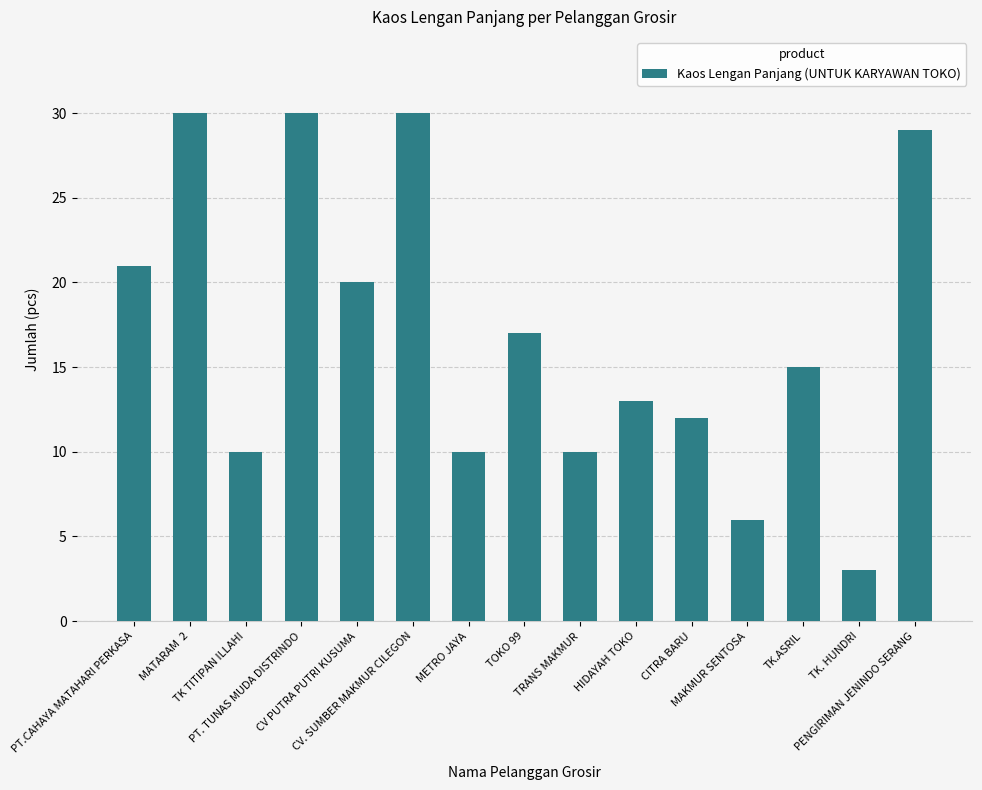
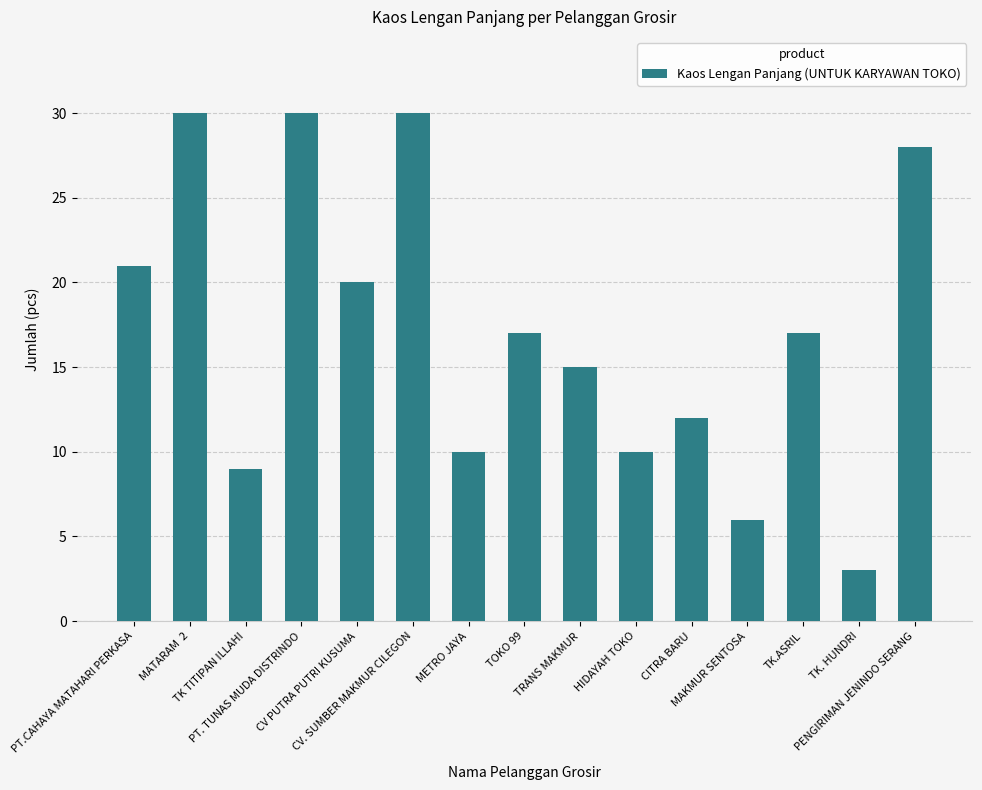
  {
    "PT.CAHAYA MATAHARI PERKASA": 21,
    "MATARAM 2": 30,
-   "TK TITIPAN ILLAHI": 10,
+   "TK TITIPAN ILLAHI": 9,
    "PT. TUNAS MUDA DISTRINDO": 30,
    "CV PUTRA PUTRI KUSUMA": 20,
    "CV. SUMBER MAKMUR CILEGON": 30,
    "METRO JAYA": 10,
    "TOKO 99": 17,
-   "TRANS MAKMUR": 10,
-   "HIDAYAH TOKO": 13,
+   "TRANS MAKMUR": 15,
+   "HIDAYAH TOKO": 10,
    "CITRA BARU": 12,
    "MAKMUR SENTOSA": 6,
-   "TK.ASRIL": 15,
+   "TK.ASRIL": 17,
    "TK. HUNDRI": 3,
-   "PENGIRIMAN JENINDO SERANG": 29
+   "PENGIRIMAN JENINDO SERANG": 28
  }
